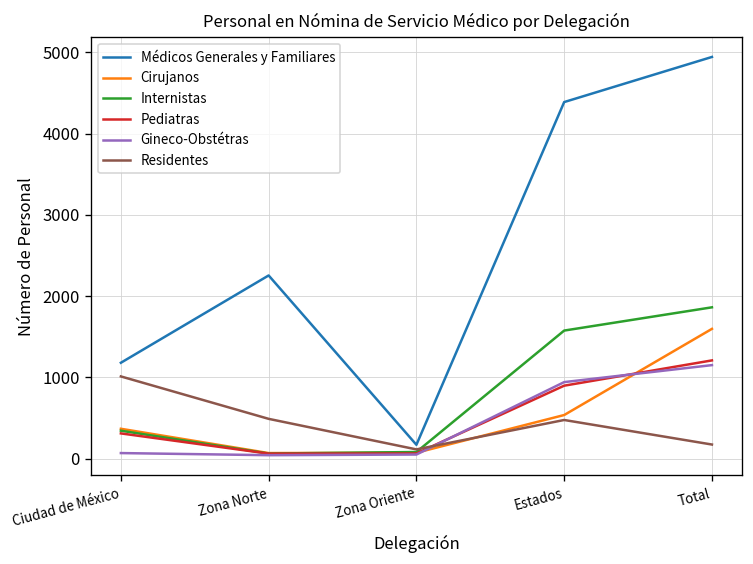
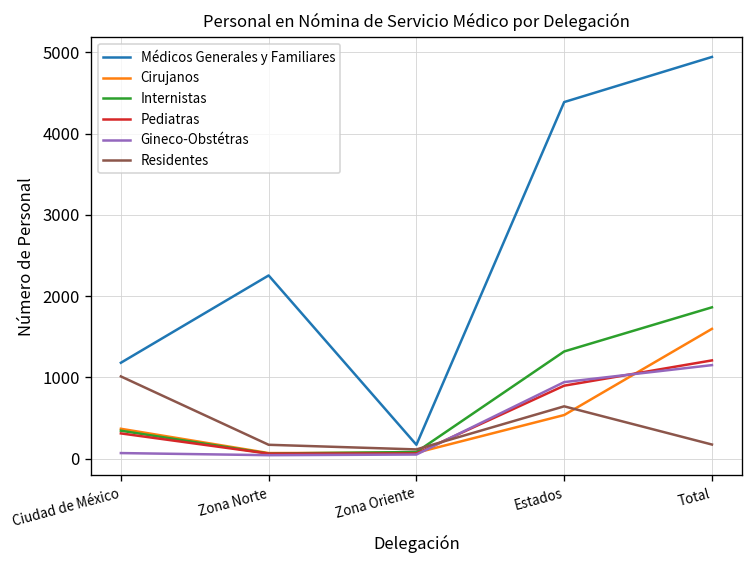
  {
    "Médicos Generales y Familiares": {
      "Ciudad de México": 1200,
      "Zona Norte": 2300,
      "Zona Oriente": 200,
      "Estados": 4400,
      "Total": 4900
    },
    "Cirujanos": {
      "Estados": 500,
      "Total": 1600
    },
    "Internistas": {
-     "Estados": 1600,
+     "Estados": 1300,
      "Total": 1900
    },
    "Pediatras": {
      "Estados": 900,
      "Total": 1200
    },
    "Gineco-Obstétras": {
      "Ciudad de México": 100,
      "Estados": 900,
      "Total": 1200
    },
    "Residentes": {
      "Ciudad de México": 1000,
-     "Zona Norte": 500,
-     "Estados": 500,
+     "Zona Norte": 200,
+     "Estados": 600,
      "Total": 200
    }
  }
